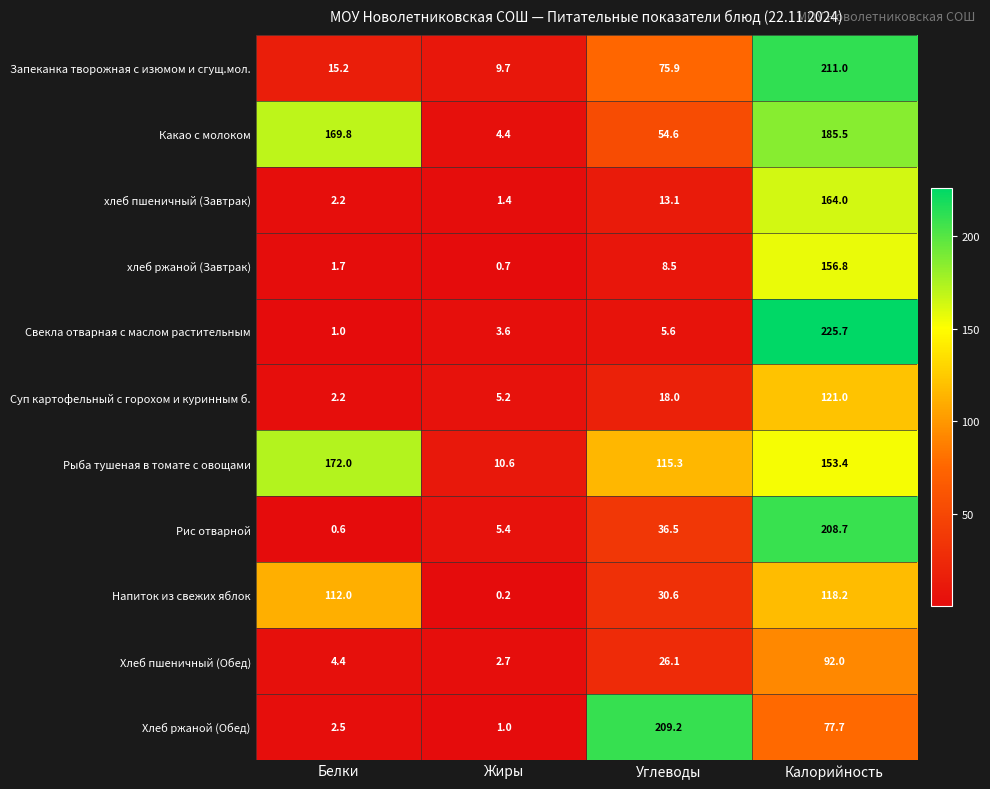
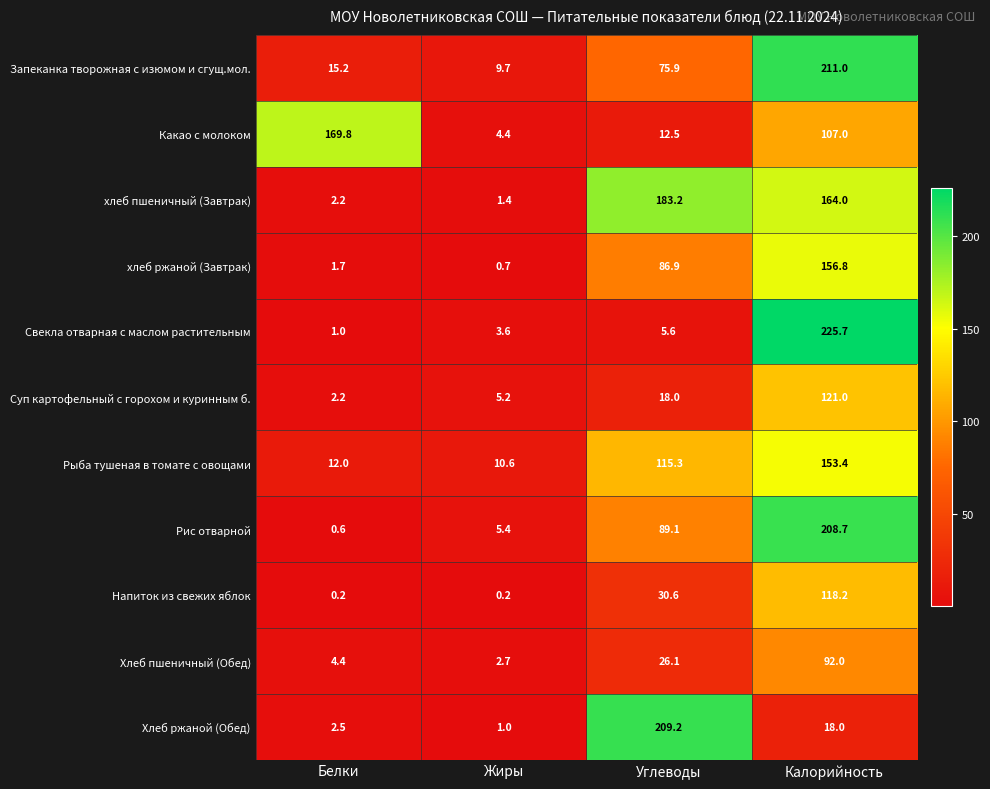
  {
    "Запеканка творожная с изюмом и сгущ.мол.": {
      "Белки": 15.2,
      "Жиры": 9.7,
      "Углеводы": 75.9,
      "Калорийность": 211.0
    },
    "Какао с молоком": {
      "Белки": 169.8,
      "Жиры": 4.4,
-     "Углеводы": 54.6,
-     "Калорийность": 185.5
+     "Углеводы": 12.5,
+     "Калорийность": 107.0
    },
    "хлеб пшеничный (Завтрак)": {
      "Белки": 2.2,
      "Жиры": 1.4,
-     "Углеводы": 13.1,
+     "Углеводы": 183.2,
      "Калорийность": 164.0
    },
    "хлеб ржаной (Завтрак)": {
      "Белки": 1.7,
      "Жиры": 0.7,
-     "Углеводы": 8.5,
+     "Углеводы": 86.9,
      "Калорийность": 156.8
    },
    "Свекла отварная с маслом растительным": {
      "Белки": 1.0,
      "Жиры": 3.6,
      "Углеводы": 5.6,
      "Калорийность": 225.7
    },
    "Суп картофельный с горохом и куринным б.": {
      "Белки": 2.2,
      "Жиры": 5.2,
      "Углеводы": 18.0,
      "Калорийность": 121.0
    },
    "Рыба тушеная в томате с овощами": {
-     "Белки": 172.0,
+     "Белки": 12.0,
      "Жиры": 10.6,
      "Углеводы": 115.3,
      "Калорийность": 153.4
    },
    "Рис отварной": {
      "Белки": 0.6,
      "Жиры": 5.4,
-     "Углеводы": 36.5,
+     "Углеводы": 89.1,
      "Калорийность": 208.7
    },
    "Напиток из свежих яблок": {
-     "Белки": 112.0,
+     "Белки": 0.2,
      "Жиры": 0.2,
      "Углеводы": 30.6,
      "Калорийность": 118.2
    },
    "Хлеб пшеничный (Обед)": {
      "Белки": 4.4,
      "Жиры": 2.7,
      "Углеводы": 26.1,
      "Калорийность": 92.0
    },
    "Хлеб ржаной (Обед)": {
      "Белки": 2.5,
      "Жиры": 1.0,
      "Углеводы": 209.2,
-     "Калорийность": 77.7
+     "Калорийность": 18.0
    }
  }
